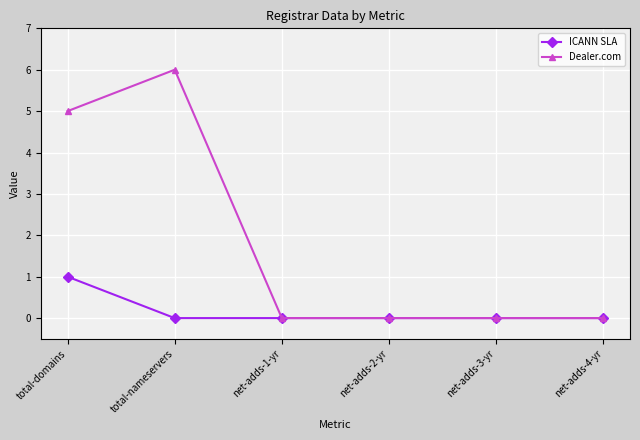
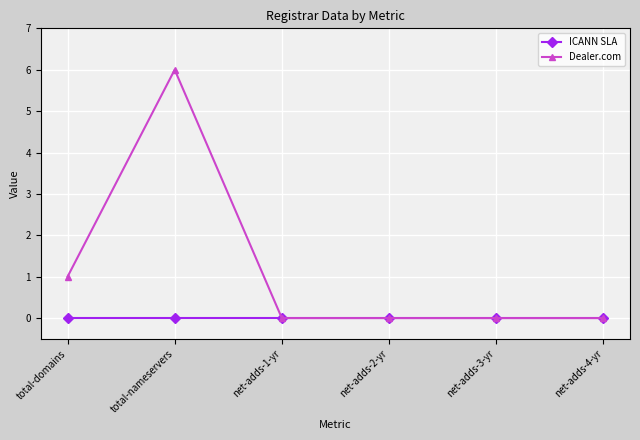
  {
    "ICANN SLA": {
-     "total-domains": 1,
+     "total-domains": 0,
      "total-nameservers": 0
    },
    "Dealer.com": {
-     "total-domains": 5,
+     "total-domains": 1,
      "total-nameservers": 6
    }
  }
